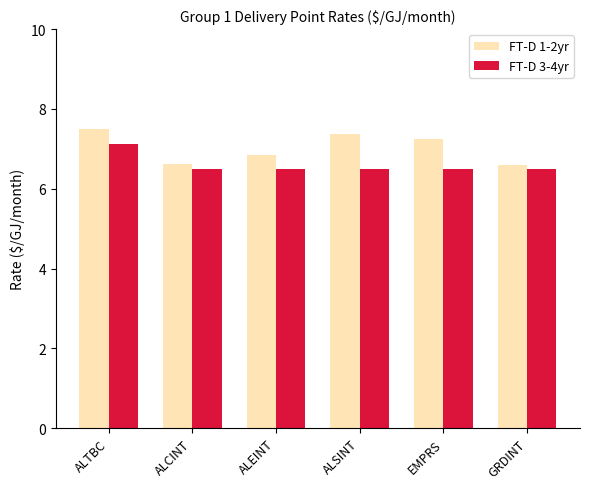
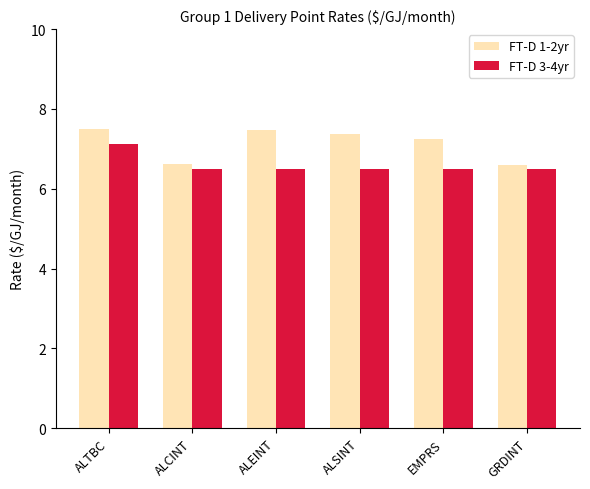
  {
    "FT-D 1-2yr": {
      "ALTBC": 7.5,
      "ALCINT": 6.6,
-     "ALEINT": 6.8,
+     "ALEINT": 7.5,
      "ALSINT": 7.4,
      "EMPRS": 7.2,
      "GRDINT": 6.6
    },
    "FT-D 3-4yr": {
      "ALTBC": 7.1,
      "ALCINT": 6.5,
      "ALEINT": 6.5,
      "ALSINT": 6.5,
      "EMPRS": 6.5,
      "GRDINT": 6.5
    }
  }
